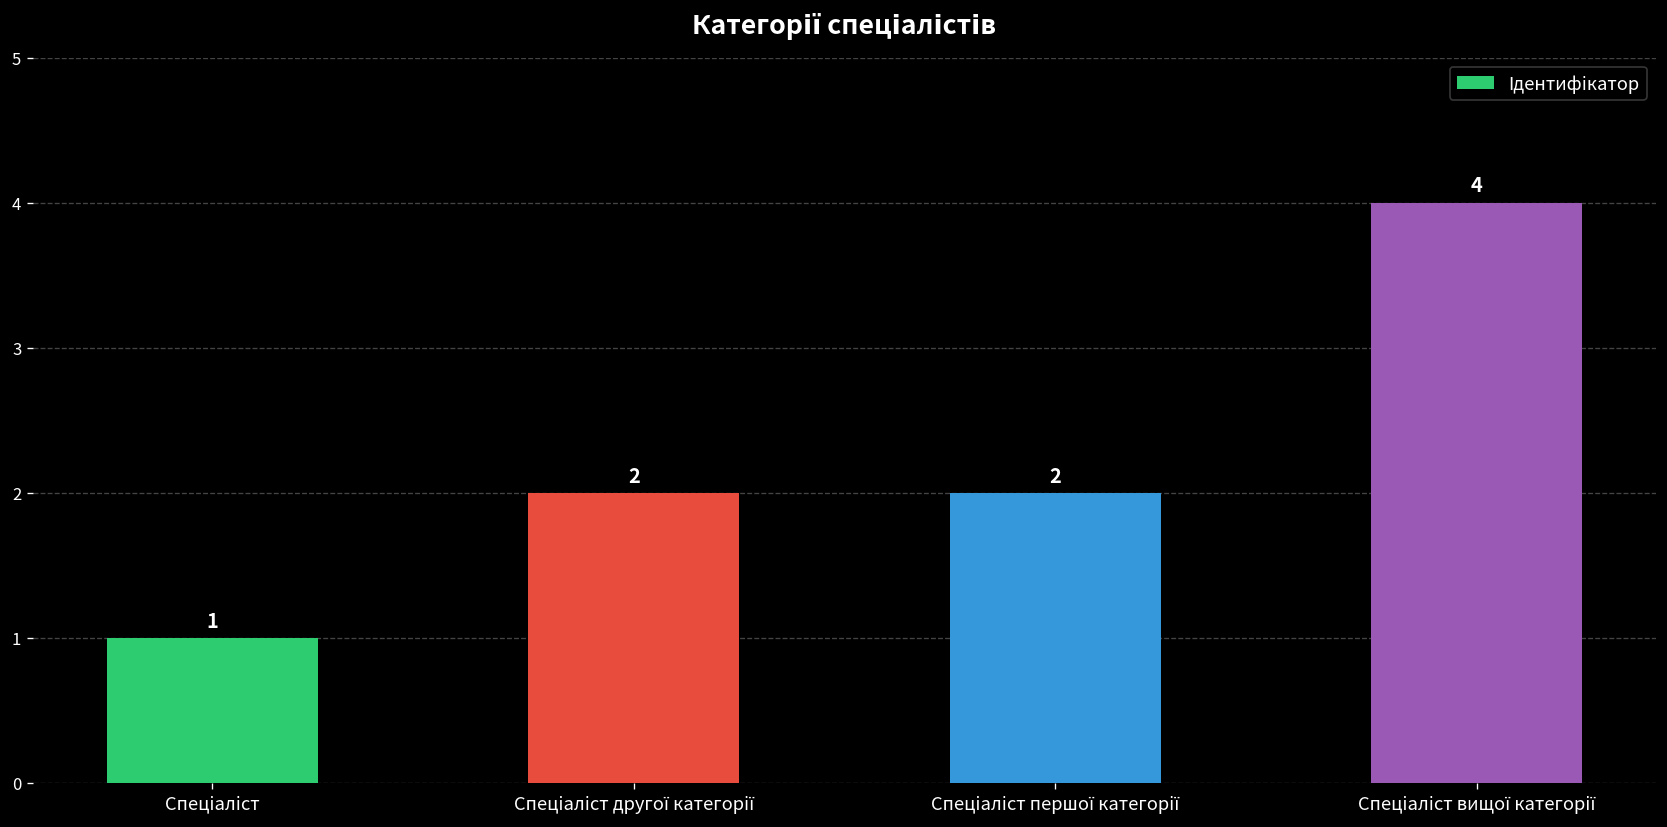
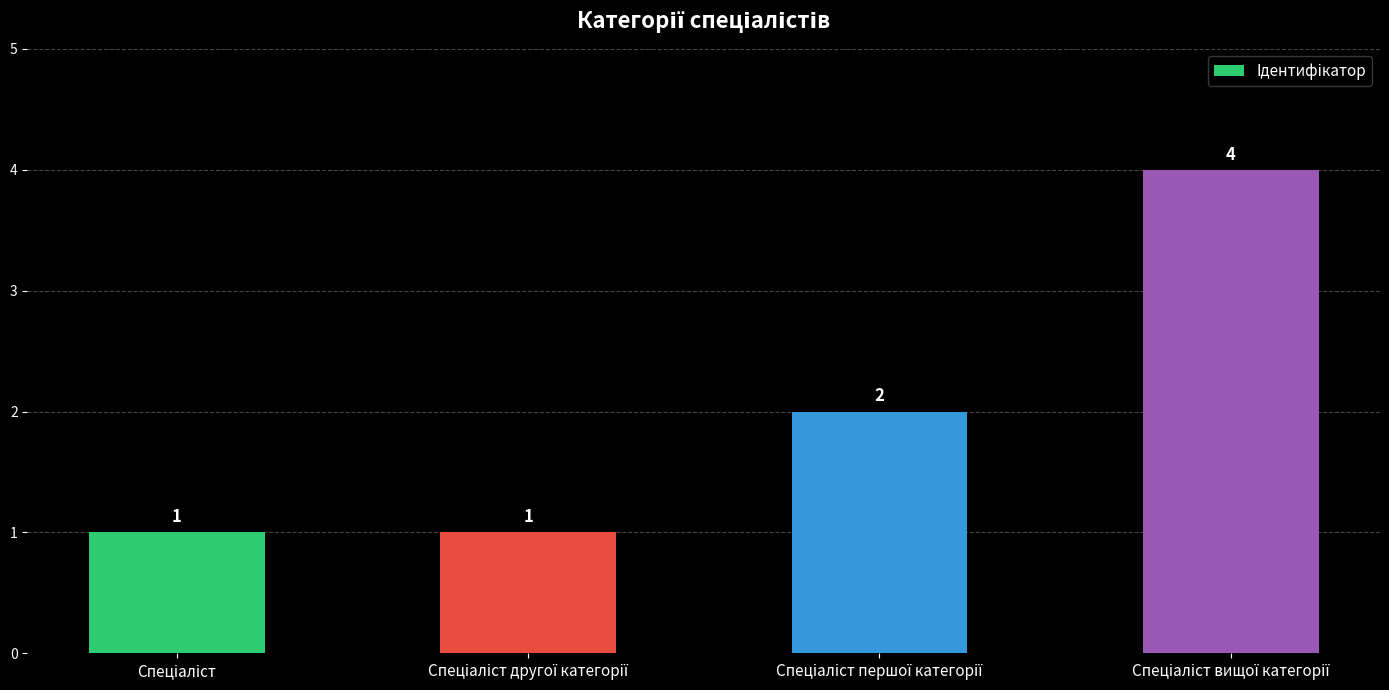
  {
    "Спеціаліст": 1,
-   "Спеціаліст другої категорії": 2,
+   "Спеціаліст другої категорії": 1,
    "Спеціаліст першої категорії": 2,
    "Спеціаліст вищої категорії": 4
  }
